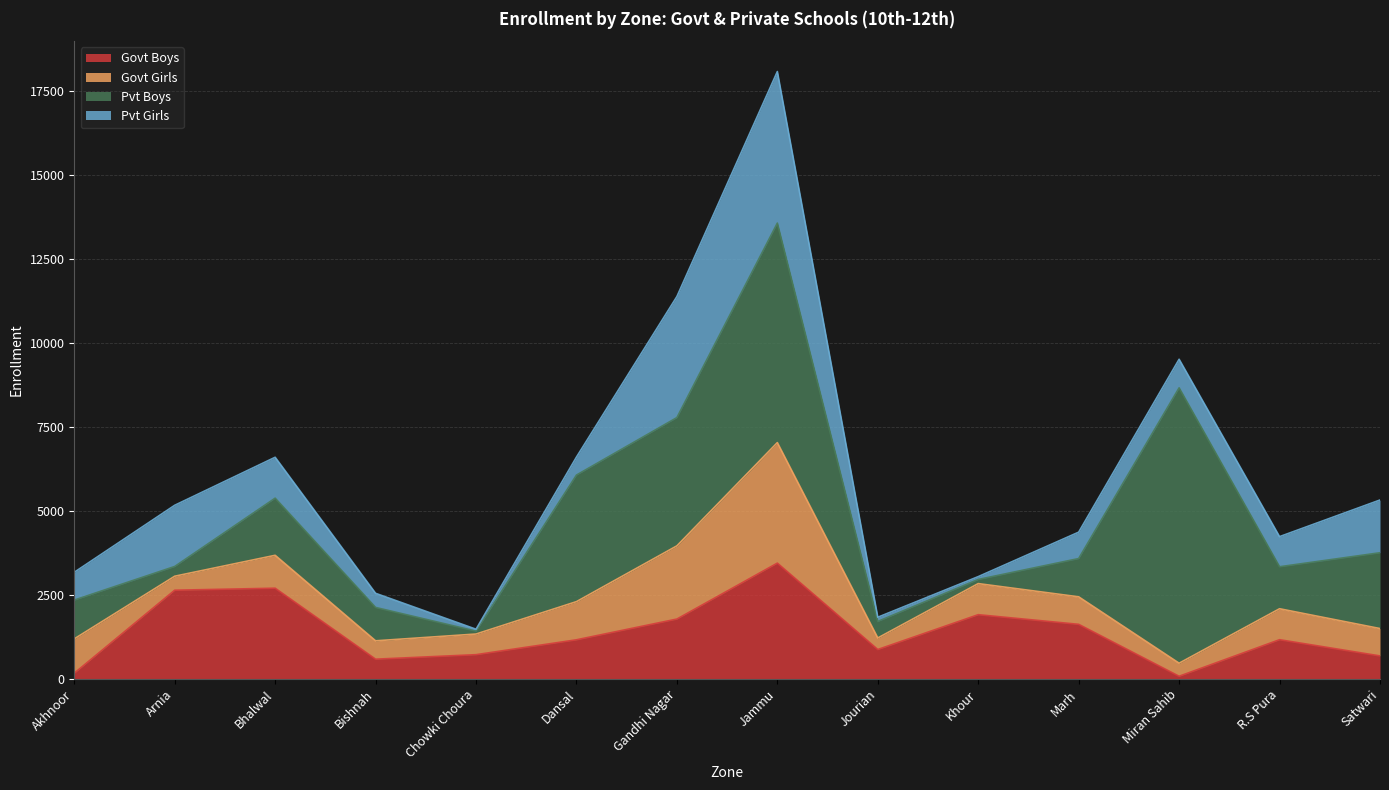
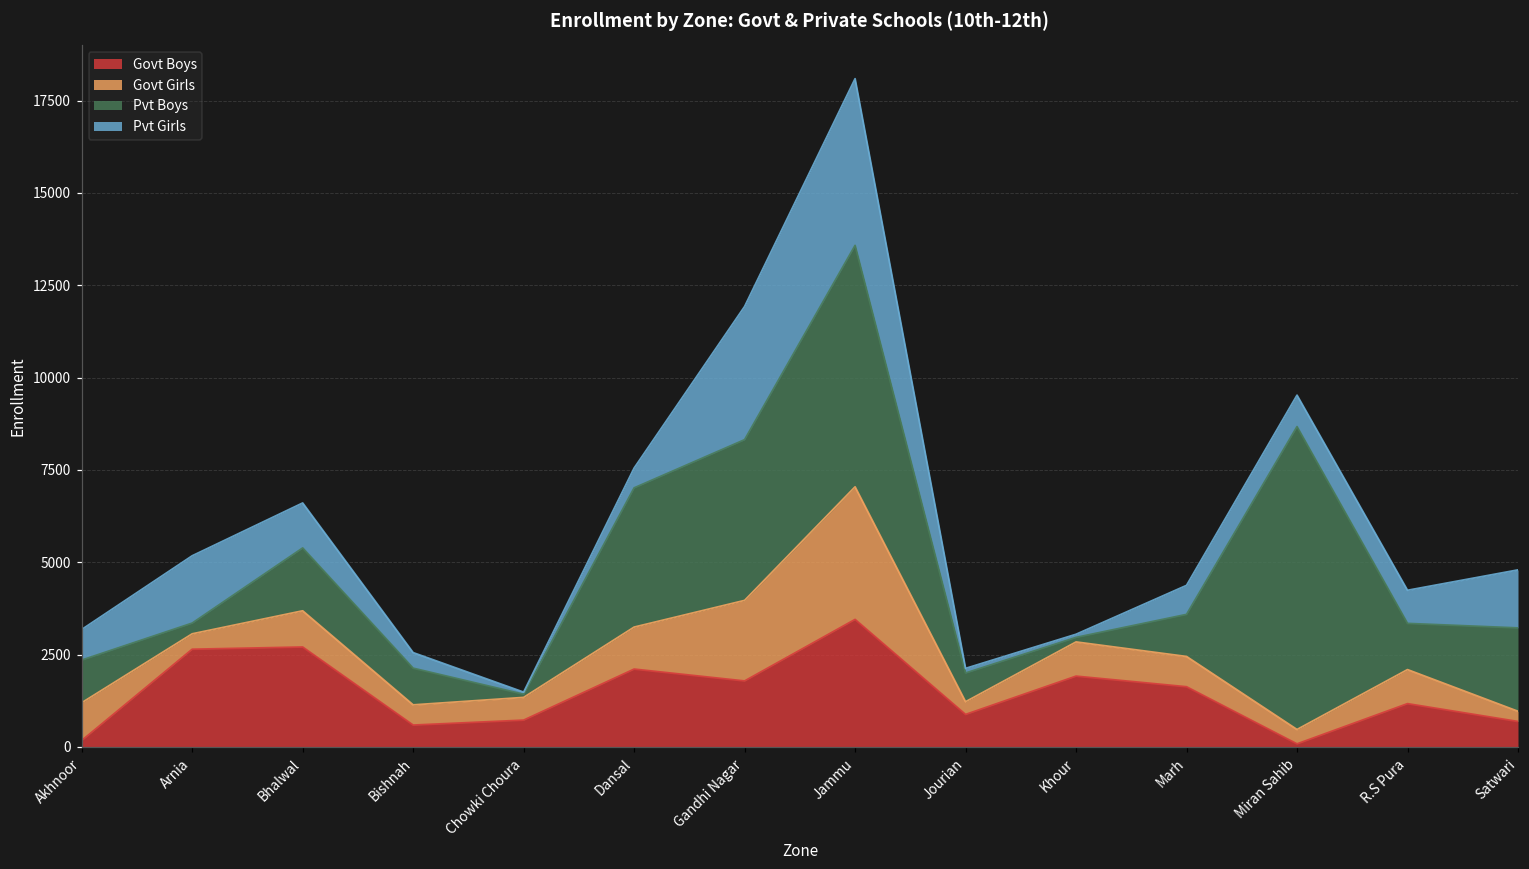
  {
    "Govt Boys": {
      "Akhnoor": 200,
      "Arnia": 2600,
      "Bhalwal": 2700,
      "Bishnah": 600,
      "Chowki Choura": 700,
-     "Dansal": 1200,
+     "Dansal": 2100,
      "Gandhi Nagar": 1800,
      "Jammu": 3500,
      "Jourian": 900,
      "Khour": 1900,
      "Marh": 1600,
      "Miran Sahib": 100,
      "R.S Pura": 1200,
      "Satwari": 700
    },
    "Govt Girls": {
      "Akhnoor": 1000,
      "Arnia": 400,
      "Bhalwal": 1000,
      "Bishnah": 500,
      "Chowki Choura": 600,
      "Dansal": 1100,
      "Gandhi Nagar": 2200,
      "Jammu": 3600,
      "Jourian": 300,
      "Khour": 900,
      "Marh": 800,
      "Miran Sahib": 400,
      "R.S Pura": 900,
-     "Satwari": 800
+     "Satwari": 300
    },
    "Pvt Boys": {
      "Akhnoor": 1200,
      "Arnia": 300,
      "Bhalwal": 1700,
      "Bishnah": 1000,
      "Dansal": 3800,
-     "Gandhi Nagar": 3800,
+     "Gandhi Nagar": 4400,
      "Jammu": 6500,
-     "Jourian": 500,
+     "Jourian": 800,
      "Khour": 100,
      "Marh": 1100,
      "Miran Sahib": 8200,
      "R.S Pura": 1300,
      "Satwari": 2300
    },
    "Pvt Girls": {
      "Akhnoor": 800,
      "Arnia": 1800,
      "Bhalwal": 1200,
      "Bishnah": 400,
      "Dansal": 500,
      "Gandhi Nagar": 3600,
      "Jammu": 4500,
      "Jourian": 100,
      "Khour": 100,
      "Marh": 800,
      "Miran Sahib": 900,
      "R.S Pura": 900,
      "Satwari": 1600
    }
  }
